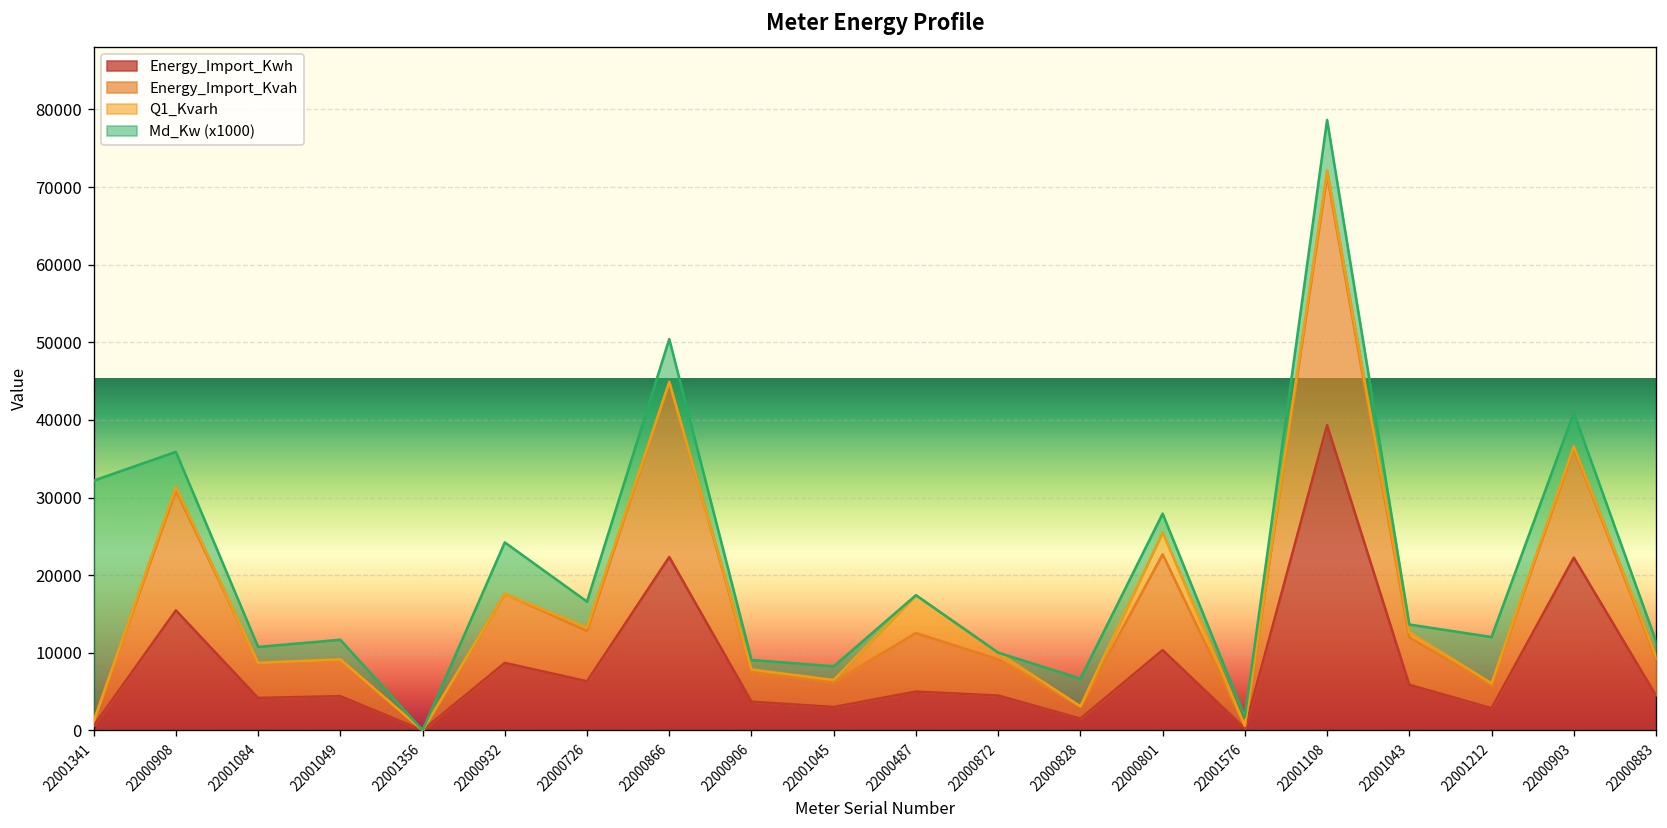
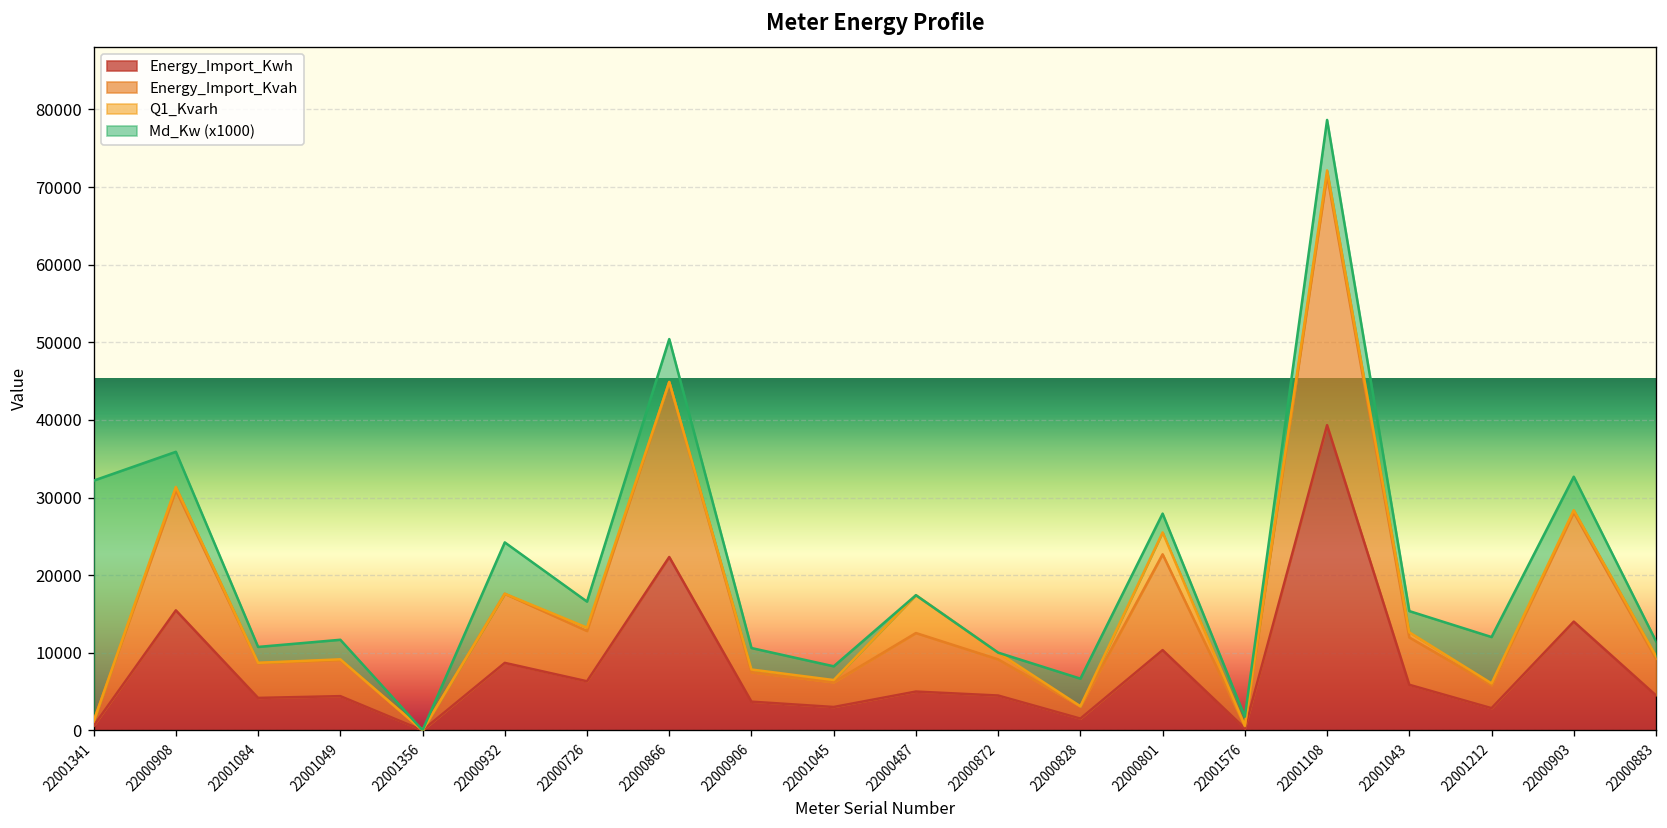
  {
    "Energy_Import_Kwh": {
      "22001341": 1000,
      "22000908": 15000,
      "22001084": 4000,
      "22001049": 4000,
      "22000932": 9000,
      "22000726": 6000,
      "22000866": 22000,
      "22000906": 4000,
      "22001045": 3000,
      "22000487": 5000,
      "22000872": 4000,
      "22000828": 2000,
      "22000801": 10000,
      "22001108": 39000,
      "22001043": 6000,
      "22001212": 3000,
-     "22000903": 22000,
+     "22000903": 14000,
      "22000883": 5000
    },
    "Md_Kw (x1000)": {
      "22001341": 31000,
      "22000908": 5000,
      "22001084": 2000,
      "22001049": 3000,
      "22000932": 7000,
      "22000726": 3000,
      "22000866": 6000,
-     "22000906": 1000,
+     "22000906": 3000,
      "22001045": 2000,
      "22000828": 4000,
      "22000801": 2000,
      "22001576": 1000,
      "22001108": 7000,
-     "22001043": 1000,
+     "22001043": 3000,
      "22001212": 6000,
      "22000903": 4000,
      "22000883": 2000
    }
  }
